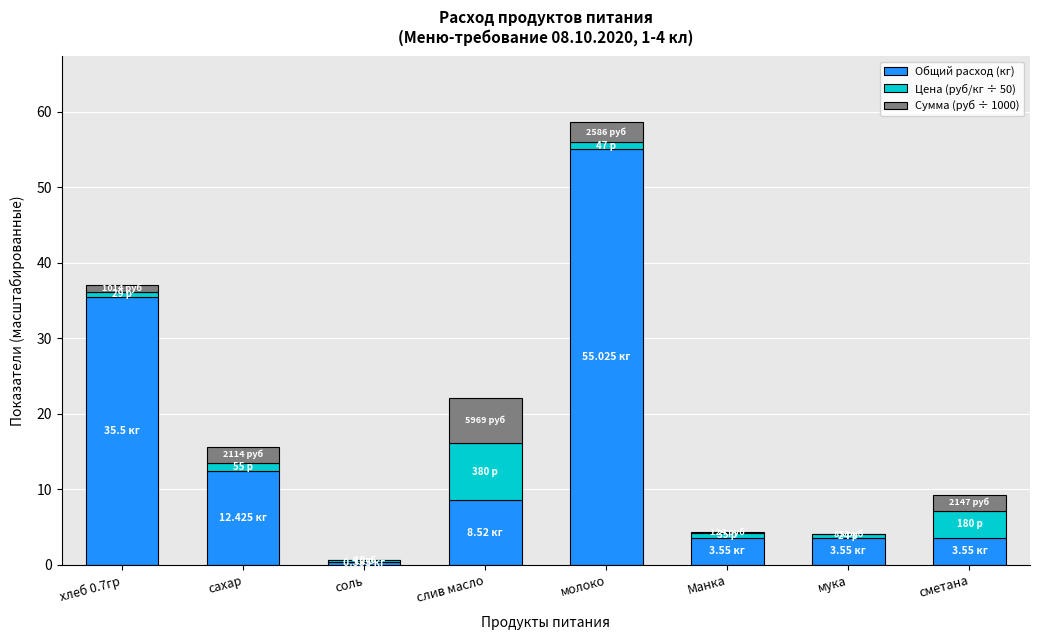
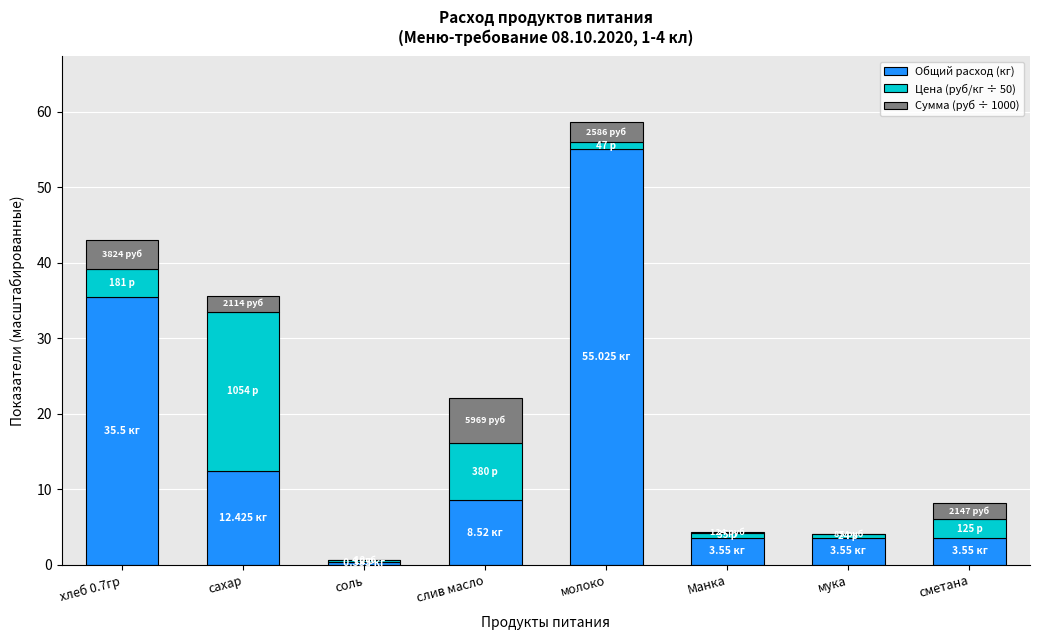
  {
    "Общий расход (кг)": {
      "хлеб 0.7гр": 35.5,
      "сахар": 12.425,
      "слив масло": 8.52,
      "молоко": 55.025,
      "Манка": 3.55,
      "мука": 3.55,
      "сметана": 3.55
    },
    "Цена (руб/кг ÷ 50)": {
-     "хлеб 0.7гр": 29,
-     "сахар": 55,
-     "сметана": 180
+     "хлеб 0.7гр": 181,
+     "сахар": 1054,
+     "сметана": 125
    },
    "Сумма (руб ÷ 1000)": {
-     "хлеб 0.7гр": 1014
+     "хлеб 0.7гр": 3824
    }
  }
